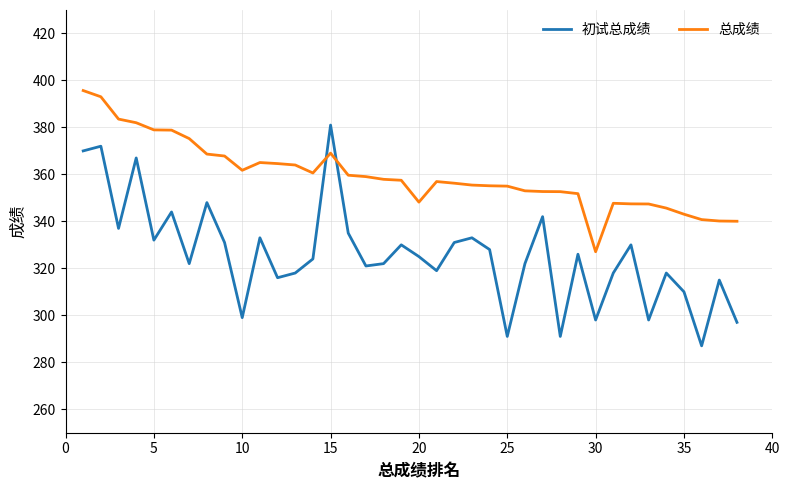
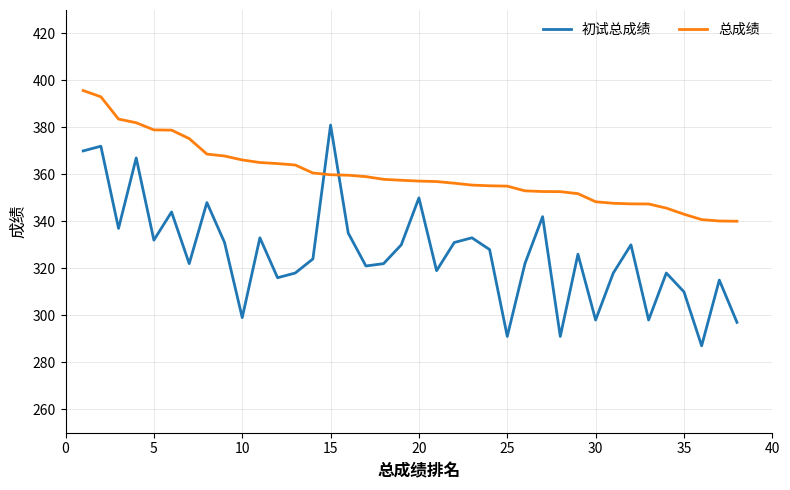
  {
    "初试总成绩": {
      "5": 332,
      "10": 299,
      "15": 381,
-     "20": 325,
+     "20": 350,
      "25": 291,
      "30": 298,
      "35": 310
    },
    "总成绩": {
      "5": 379,
-     "10": 362,
-     "15": 369,
-     "20": 348,
+     "10": 366,
+     "15": 360,
+     "20": 357,
      "25": 355,
-     "30": 327,
+     "30": 348,
      "35": 343
    }
  }
